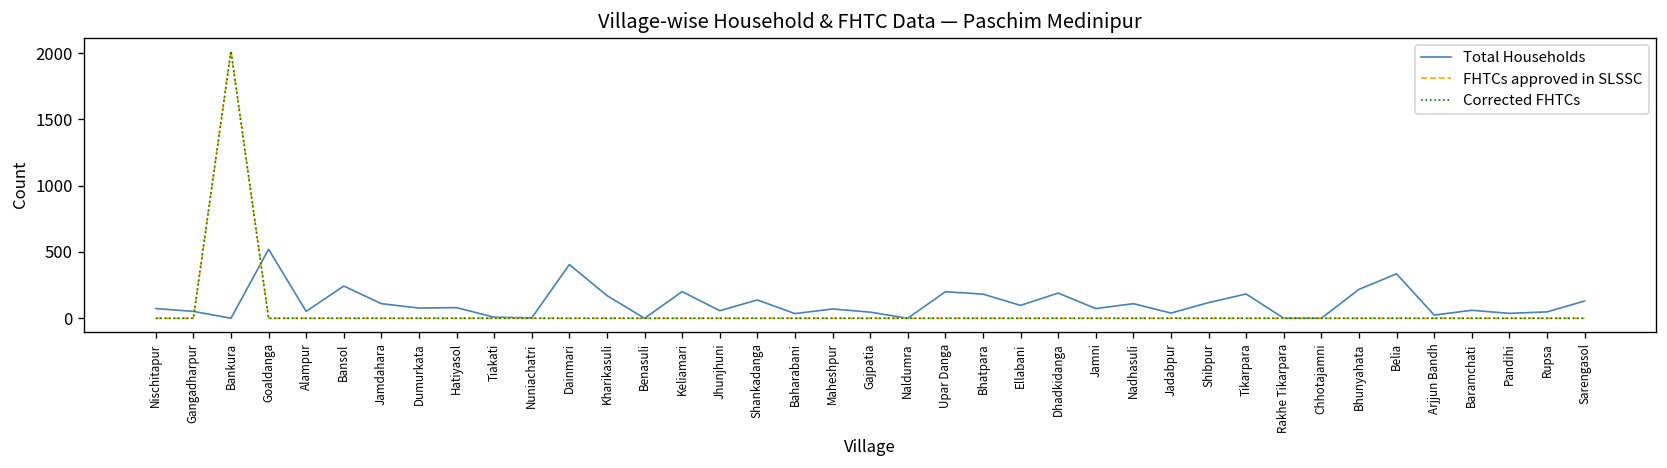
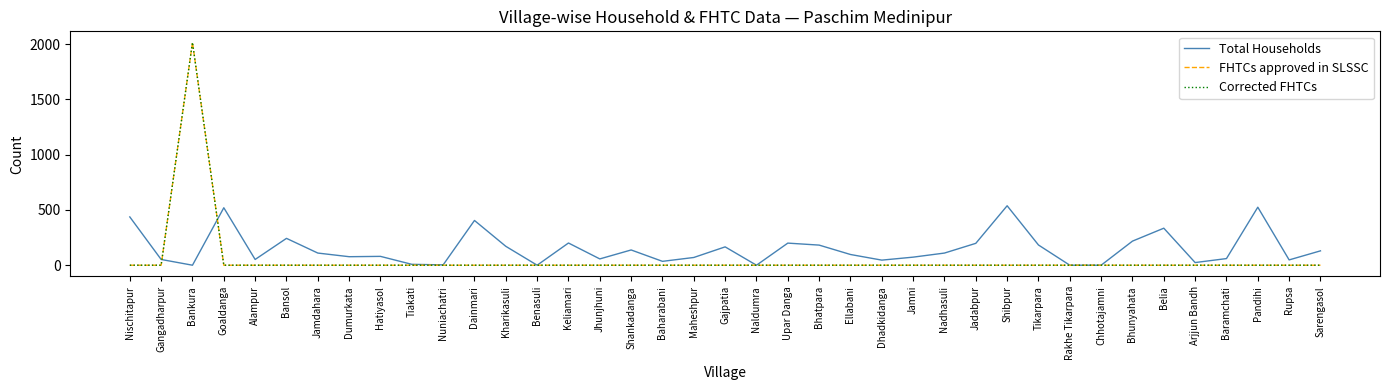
  {
    "Total Households": {
-     "Nischitapur": 70,
+     "Nischitapur": 440,
      "Gangadharpur": 50,
      "Bankura": 0,
      "Goaldanga": 520,
      "Alampur": 50,
      "Bansol": 240,
      "Jamdahara": 110,
      "Dumurkata": 80,
      "Hatiyasol": 80,
      "Dainmari": 410,
      "Kharikasuli": 170,
      "Keliamari": 200,
      "Jhunjhuni": 60,
      "Shankadanga": 140,
      "Baharabani": 40,
      "Maheshpur": 70,
-     "Gajpatia": 50,
+     "Gajpatia": 170,
      "Upar Danga": 200,
      "Bhatpara": 180,
      "Ellabani": 100,
-     "Dhadkidanga": 190,
+     "Dhadkidanga": 50,
      "Jamni": 70,
      "Nadhasuli": 110,
-     "Jadabpur": 40,
-     "Shibpur": 120,
+     "Jadabpur": 200,
+     "Shibpur": 540,
      "Tikarpara": 180,
      "Bhunyahata": 220,
      "Belia": 340,
      "Arjjun Bandh": 20,
      "Baramchati": 60,
-     "Pandihi": 40,
+     "Pandihi": 530,
      "Rupsa": 50,
      "Sarengasol": 130
    },
    "Corrected FHTCs": {
      "Nischitapur": 0,
      "Gangadharpur": 0,
      "Bankura": 2020,
      "Goaldanga": 0,
      "Alampur": 0,
      "Bansol": 0,
      "Jamdahara": 0,
      "Dumurkata": 0,
      "Hatiyasol": 0,
      "Dainmari": 0,
      "Kharikasuli": 0,
      "Keliamari": 0,
      "Jhunjhuni": 0,
      "Shankadanga": 0,
      "Baharabani": 0,
      "Maheshpur": 0,
      "Gajpatia": 0,
      "Upar Danga": 0,
      "Bhatpara": 0,
      "Ellabani": 0,
      "Dhadkidanga": 0,
      "Jamni": 0,
      "Nadhasuli": 0,
      "Jadabpur": 0,
      "Shibpur": 0,
      "Tikarpara": 0,
      "Bhunyahata": 0,
      "Belia": 0,
      "Arjjun Bandh": 0,
      "Baramchati": 0,
      "Pandihi": 0,
      "Rupsa": 0,
      "Sarengasol": 0
    }
  }
